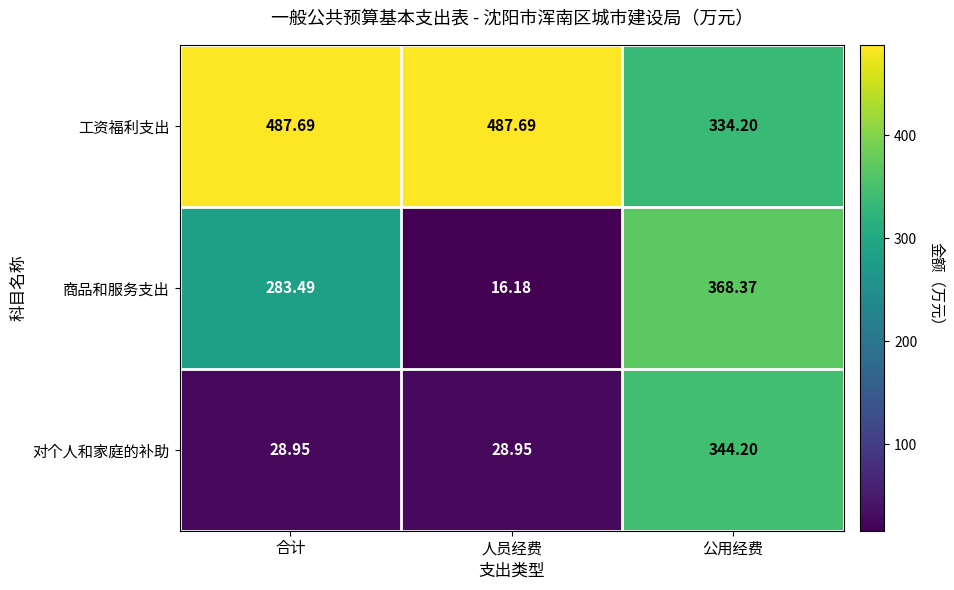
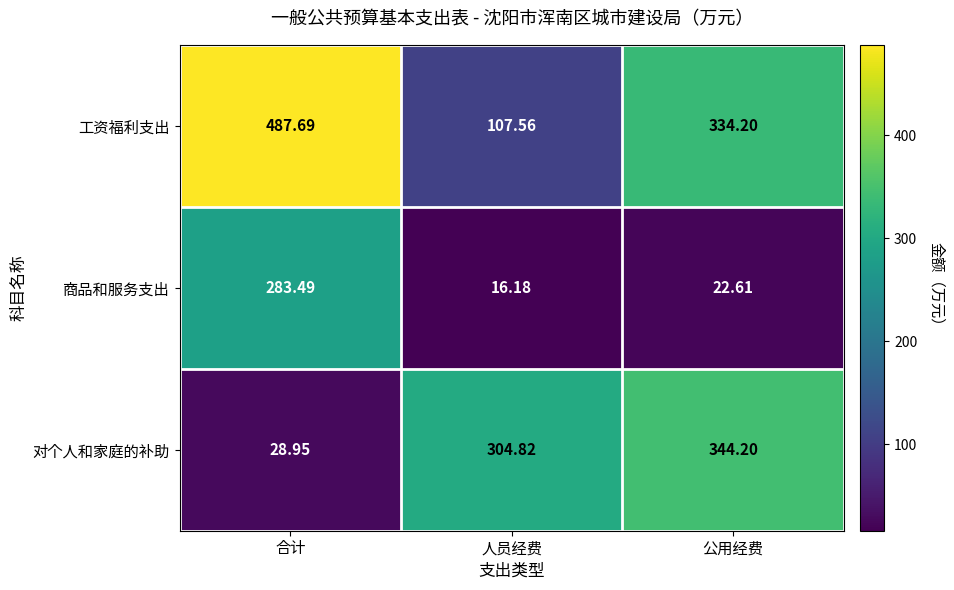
  {
    "工资福利支出": {
      "合计": 487.69,
-     "人员经费": 487.69,
+     "人员经费": 107.56,
      "公用经费": 334.20
    },
    "商品和服务支出": {
      "合计": 283.49,
      "人员经费": 16.18,
-     "公用经费": 368.37
+     "公用经费": 22.61
    },
    "对个人和家庭的补助": {
      "合计": 28.95,
-     "人员经费": 28.95,
+     "人员经费": 304.82,
      "公用经费": 344.20
    }
  }
